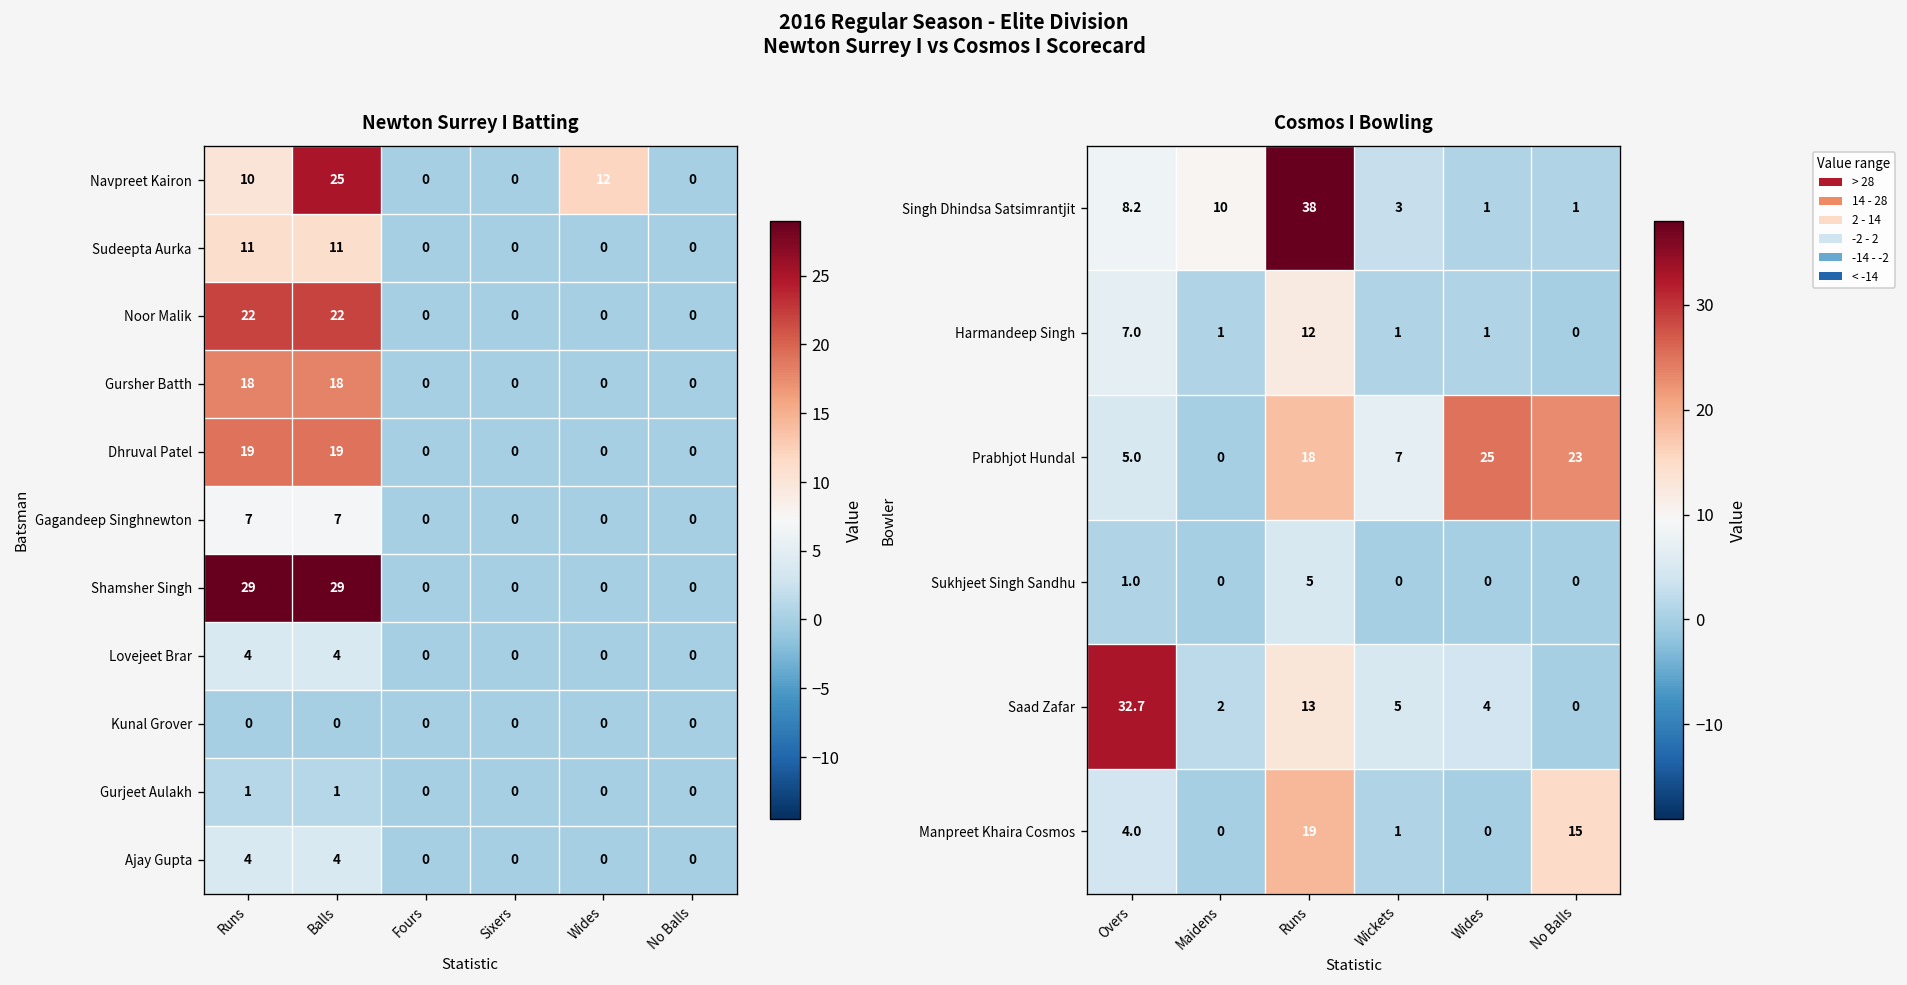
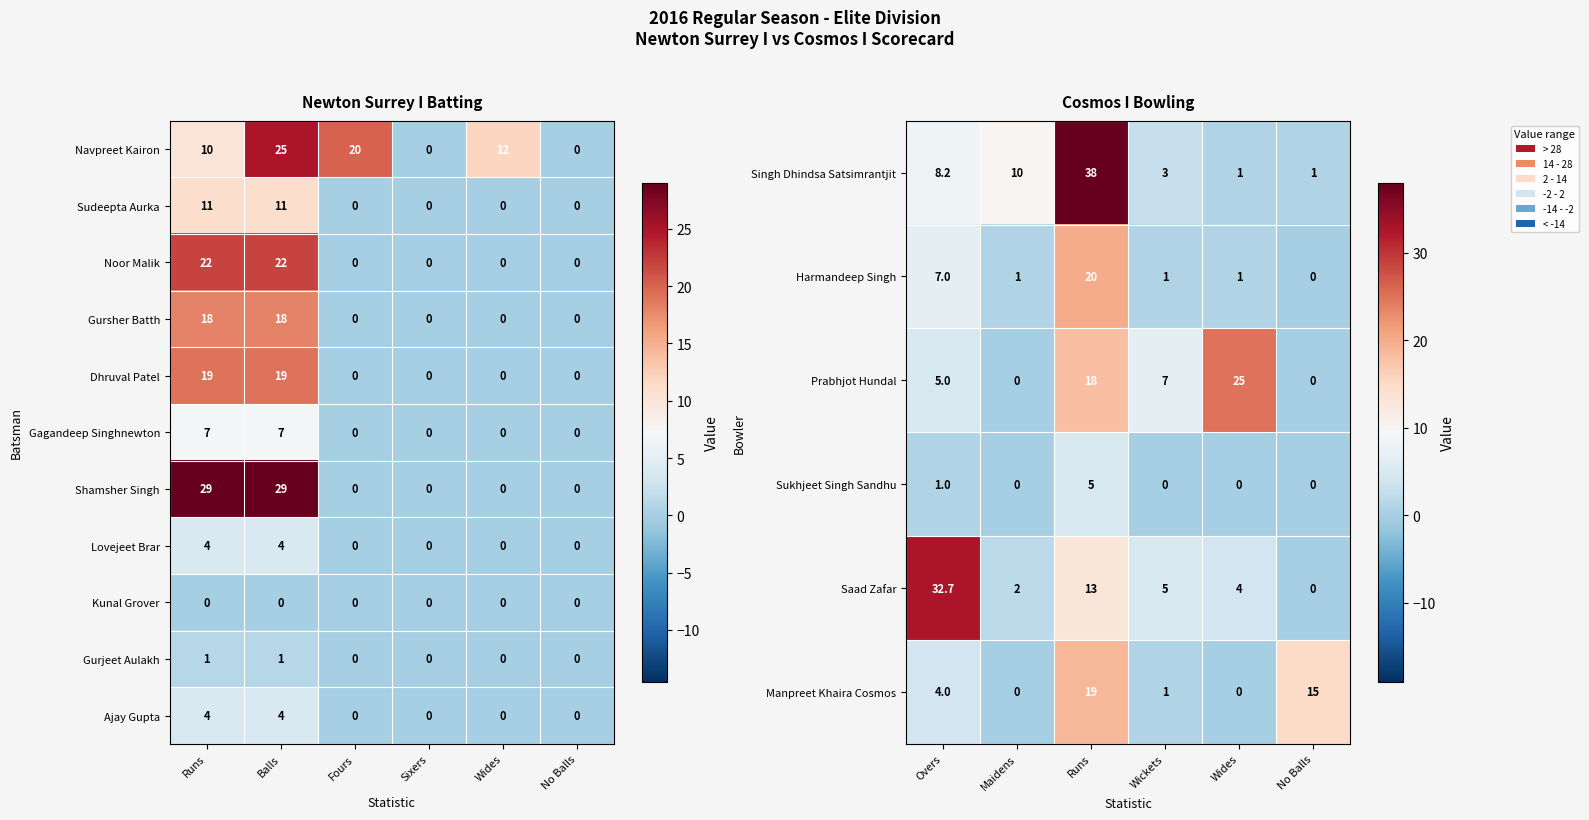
  {
    "Newton Surrey I Batting": {
      "Navpreet Kairon": {
        "Runs": 10,
        "Balls": 25,
-       "Fours": 0,
+       "Fours": 20,
        "Sixers": 0,
        "Wides": 12,
        "No Balls": 0
      },
      "Sudeepta Aurka": {
        "Runs": 11,
        "Balls": 11,
        "Fours": 0,
        "Sixers": 0,
        "Wides": 0,
        "No Balls": 0
      },
      "Noor Malik": {
        "Runs": 22,
        "Balls": 22,
        "Fours": 0,
        "Sixers": 0,
        "Wides": 0,
        "No Balls": 0
      },
      "Gursher Batth": {
        "Runs": 18,
        "Balls": 18,
        "Fours": 0,
        "Sixers": 0,
        "Wides": 0,
        "No Balls": 0
      },
      "Dhruval Patel": {
        "Runs": 19,
        "Balls": 19,
        "Fours": 0,
        "Sixers": 0,
        "Wides": 0,
        "No Balls": 0
      },
      "Gagandeep Singhnewton": {
        "Runs": 7,
        "Balls": 7,
        "Fours": 0,
        "Sixers": 0,
        "Wides": 0,
        "No Balls": 0
      },
      "Shamsher Singh": {
        "Runs": 29,
        "Balls": 29,
        "Fours": 0,
        "Sixers": 0,
        "Wides": 0,
        "No Balls": 0
      },
      "Lovejeet Brar": {
        "Runs": 4,
        "Balls": 4,
        "Fours": 0,
        "Sixers": 0,
        "Wides": 0,
        "No Balls": 0
      },
      "Kunal Grover": {
        "Runs": 0,
        "Balls": 0,
        "Fours": 0,
        "Sixers": 0,
        "Wides": 0,
        "No Balls": 0
      },
      "Gurjeet Aulakh": {
        "Runs": 1,
        "Balls": 1,
        "Fours": 0,
        "Sixers": 0,
        "Wides": 0,
        "No Balls": 0
      },
      "Ajay Gupta": {
        "Runs": 4,
        "Balls": 4,
        "Fours": 0,
        "Sixers": 0,
        "Wides": 0,
        "No Balls": 0
      }
    },
    "Cosmos I Bowling": {
      "Singh Dhindsa Satsimrantjit": {
        "Overs": 8.2,
        "Maidens": 10,
        "Runs": 38,
        "Wickets": 3,
        "Wides": 1,
        "No Balls": 1
      },
      "Harmandeep Singh": {
        "Overs": 7.0,
        "Maidens": 1,
-       "Runs": 12,
+       "Runs": 20,
        "Wickets": 1,
        "Wides": 1,
        "No Balls": 0
      },
      "Prabhjot Hundal": {
        "Overs": 5.0,
        "Maidens": 0,
        "Runs": 18,
        "Wickets": 7,
        "Wides": 25,
-       "No Balls": 23
+       "No Balls": 0
      },
      "Sukhjeet Singh Sandhu": {
        "Overs": 1.0,
        "Maidens": 0,
        "Runs": 5,
        "Wickets": 0,
        "Wides": 0,
        "No Balls": 0
      },
      "Saad Zafar": {
        "Overs": 32.7,
        "Maidens": 2,
        "Runs": 13,
        "Wickets": 5,
        "Wides": 4,
        "No Balls": 0
      },
      "Manpreet Khaira Cosmos": {
        "Overs": 4.0,
        "Maidens": 0,
        "Runs": 19,
        "Wickets": 1,
        "Wides": 0,
        "No Balls": 15
      }
    }
  }
